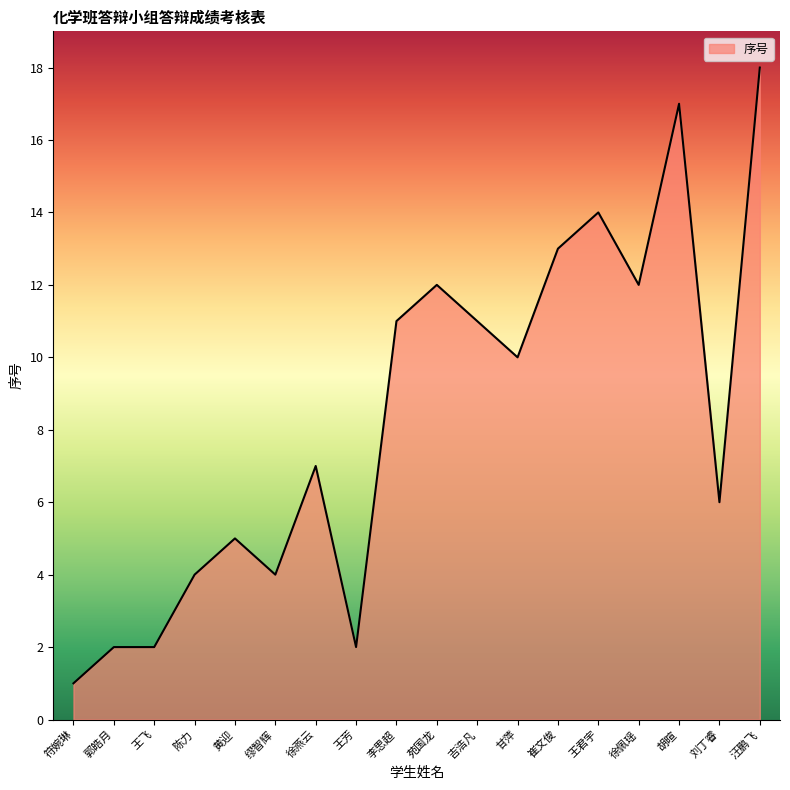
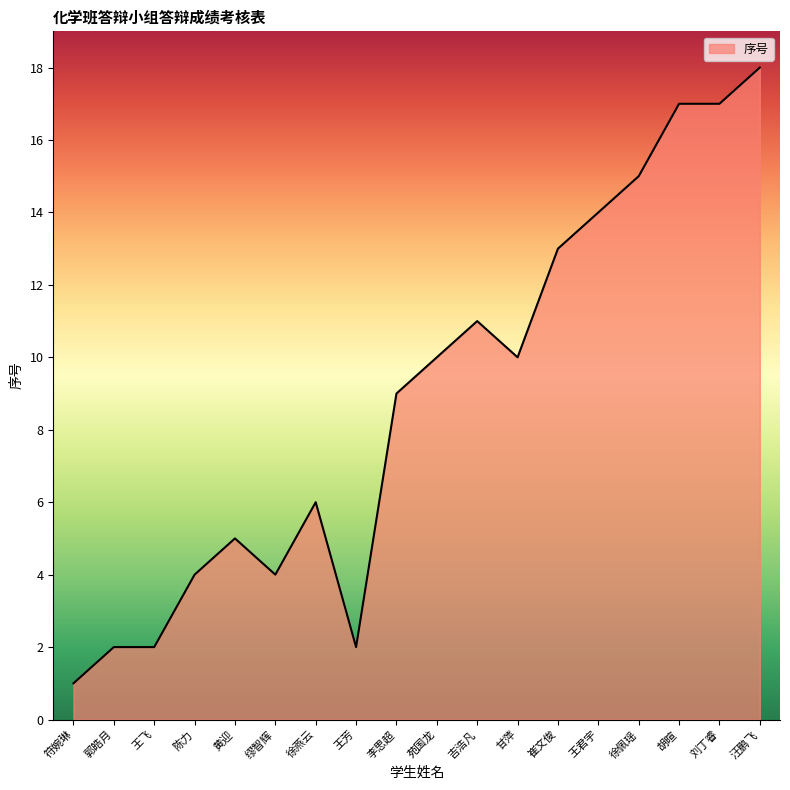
  {
    "符婉琳": 1,
    "郭皓月": 2,
    "王飞": 2,
    "陈力": 4,
    "黄迎": 5,
    "缪智辉": 4,
-   "徐燕云": 7,
+   "徐燕云": 6,
    "王芳": 2,
-   "李思超": 11,
-   "苑国龙": 12,
+   "李思超": 9,
+   "苑国龙": 10,
    "吉浩凡": 11,
    "甘萍": 10,
    "崔文俊": 13,
    "王君宇": 14,
-   "徐佩瑶": 12,
+   "徐佩瑶": 15,
    "胡暄": 17,
-   "刘丁睿": 6,
+   "刘丁睿": 17,
    "汪鹏飞": 18
  }
